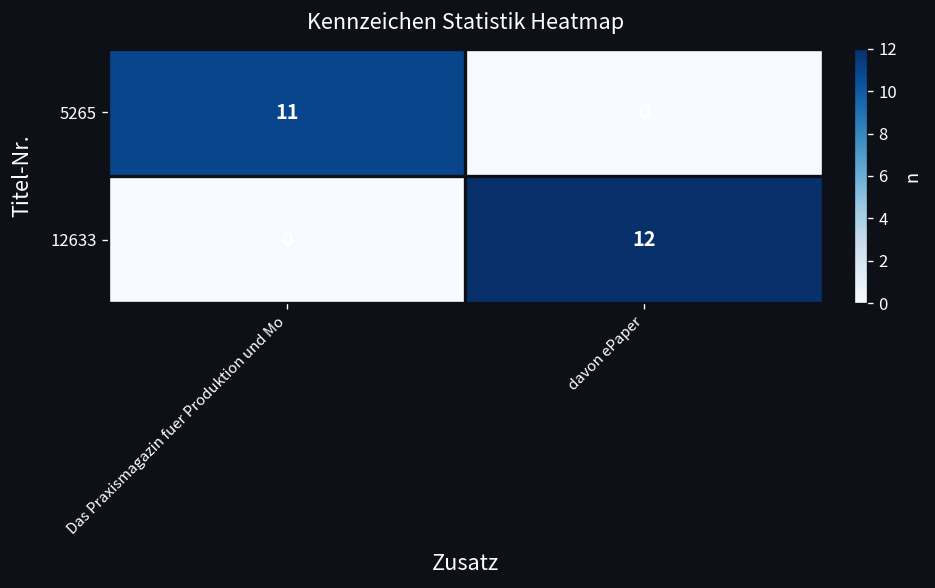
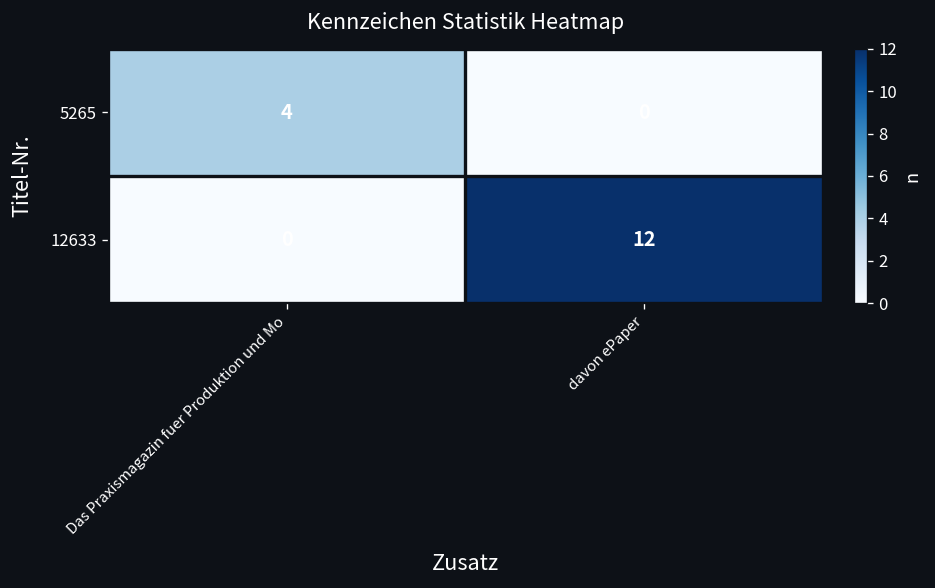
  {
    "5265": {
-     "Das Praxismagazin fuer Produktion und Mo": 11
+     "Das Praxismagazin fuer Produktion und Mo": 4
    },
    "12633": {
      "davon ePaper": 12
    }
  }
